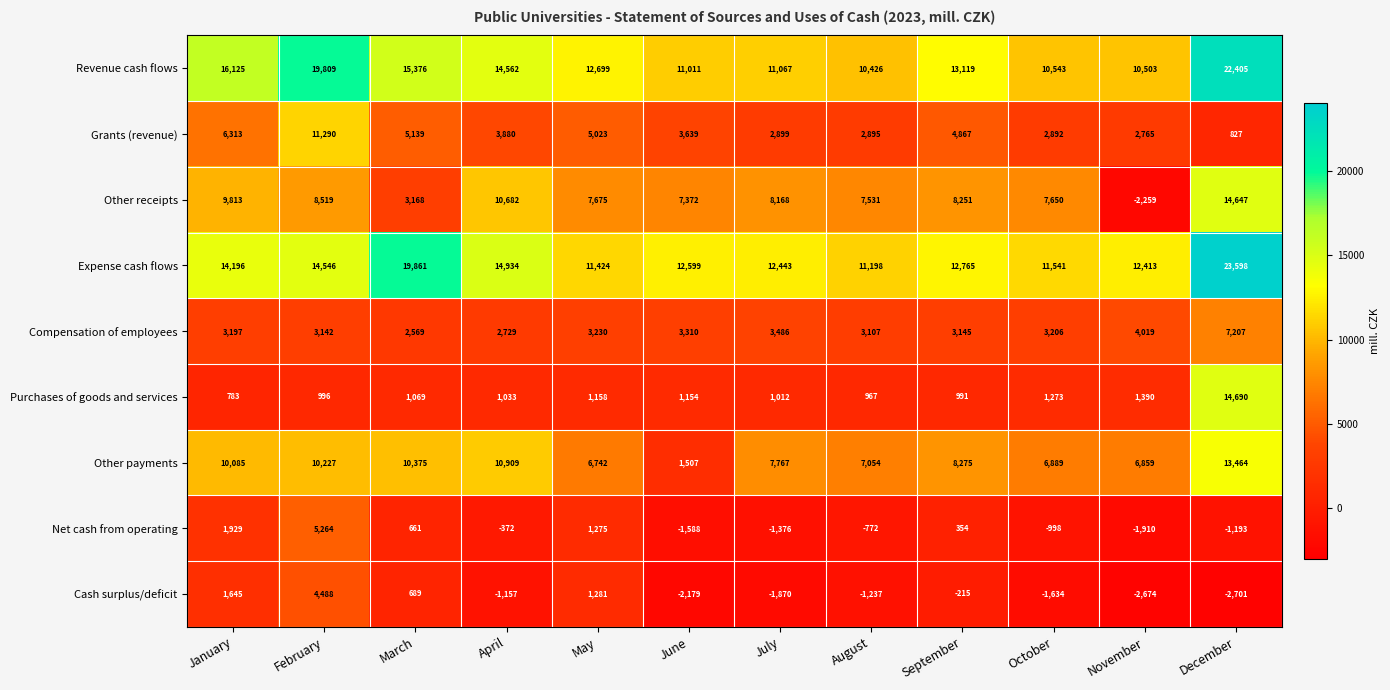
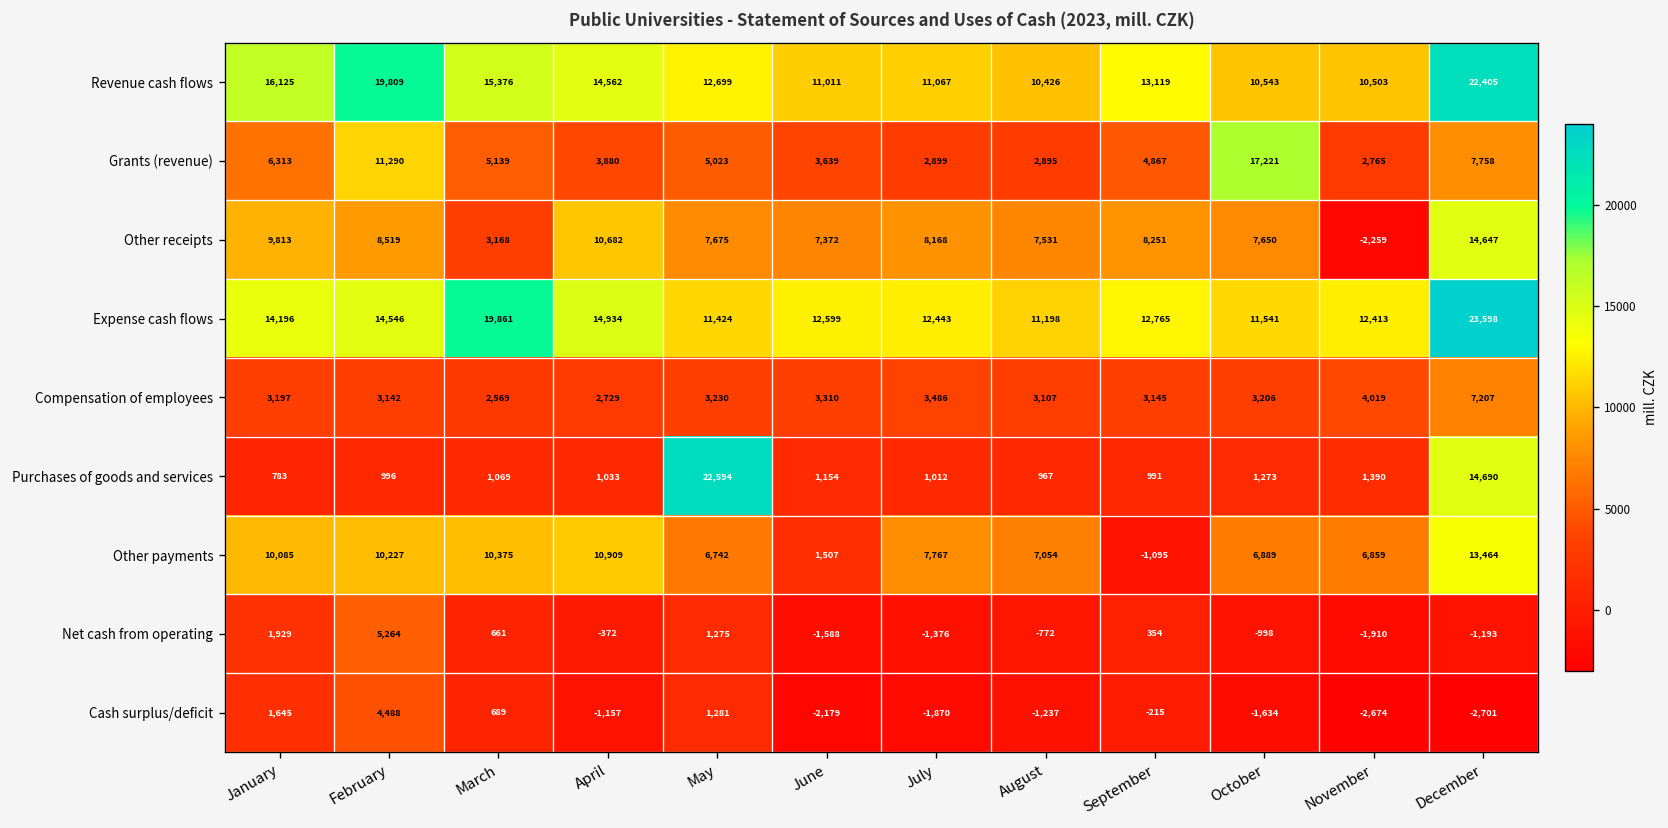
  {
    "Revenue cash flows": {
      "January": "16,125",
      "February": "19,809",
      "March": "15,376",
      "April": "14,562",
      "May": "12,699",
      "June": "11,011",
      "July": "11,067",
      "August": "10,426",
      "September": "13,119",
      "October": "10,543",
      "November": "10,503",
      "December": "22,405"
    },
    "Grants (revenue)": {
      "January": "6,313",
      "February": "11,290",
      "March": "5,139",
      "April": "3,880",
      "May": "5,023",
      "June": "3,639",
      "July": "2,899",
      "August": "2,895",
      "September": "4,867",
-     "October": "2,892",
+     "October": "17,221",
      "November": "2,765",
-     "December": "827"
+     "December": "7,758"
    },
    "Other receipts": {
      "January": "9,813",
      "February": "8,519",
      "March": "3,168",
      "April": "10,682",
      "May": "7,675",
      "June": "7,372",
      "July": "8,168",
      "August": "7,531",
      "September": "8,251",
      "October": "7,650",
      "November": "-2,259",
      "December": "14,647"
    },
    "Expense cash flows": {
      "January": "14,196",
      "February": "14,546",
      "March": "19,861",
      "April": "14,934",
      "May": "11,424",
      "June": "12,599",
      "July": "12,443",
      "August": "11,198",
      "September": "12,765",
      "October": "11,541",
      "November": "12,413",
      "December": "23,598"
    },
    "Compensation of employees": {
      "January": "3,197",
      "February": "3,142",
      "March": "2,569",
      "April": "2,729",
      "May": "3,230",
      "June": "3,310",
      "July": "3,486",
      "August": "3,107",
      "September": "3,145",
      "October": "3,206",
      "November": "4,019",
      "December": "7,207"
    },
    "Purchases of goods and services": {
      "January": "783",
      "February": "996",
      "March": "1,069",
      "April": "1,033",
-     "May": "1,158",
+     "May": "22,594",
      "June": "1,154",
      "July": "1,012",
      "August": "967",
      "September": "991",
      "October": "1,273",
      "November": "1,390",
      "December": "14,690"
    },
    "Other payments": {
      "January": "10,085",
      "February": "10,227",
      "March": "10,375",
      "April": "10,909",
      "May": "6,742",
      "June": "1,507",
      "July": "7,767",
      "August": "7,054",
-     "September": "8,275",
+     "September": "-1,095",
      "October": "6,889",
      "November": "6,859",
      "December": "13,464"
    },
    "Net cash from operating": {
      "January": "1,929",
      "February": "5,264",
      "March": "661",
      "April": "-372",
      "May": "1,275",
      "June": "-1,588",
      "July": "-1,376",
      "August": "-772",
      "September": "354",
      "October": "-998",
      "November": "-1,910",
      "December": "-1,193"
    },
    "Cash surplus/deficit": {
      "January": "1,645",
      "February": "4,488",
      "March": "689",
      "April": "-1,157",
      "May": "1,281",
      "June": "-2,179",
      "July": "-1,870",
      "August": "-1,237",
      "September": "-215",
      "October": "-1,634",
      "November": "-2,674",
      "December": "-2,701"
    }
  }
